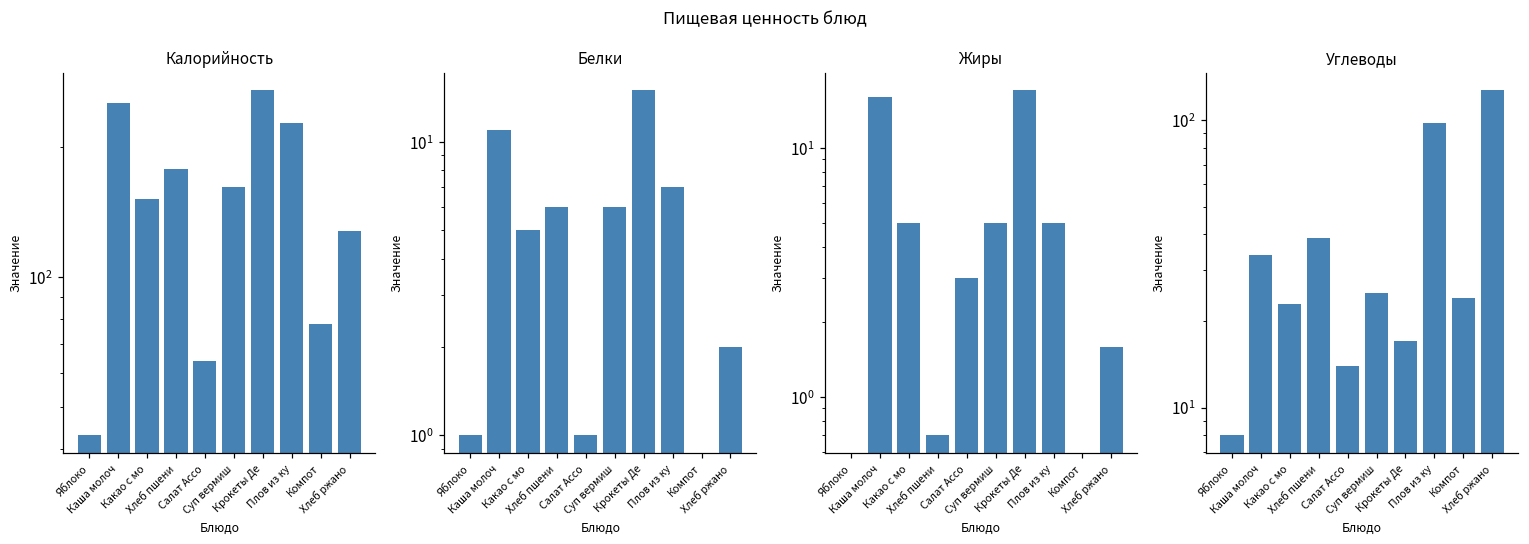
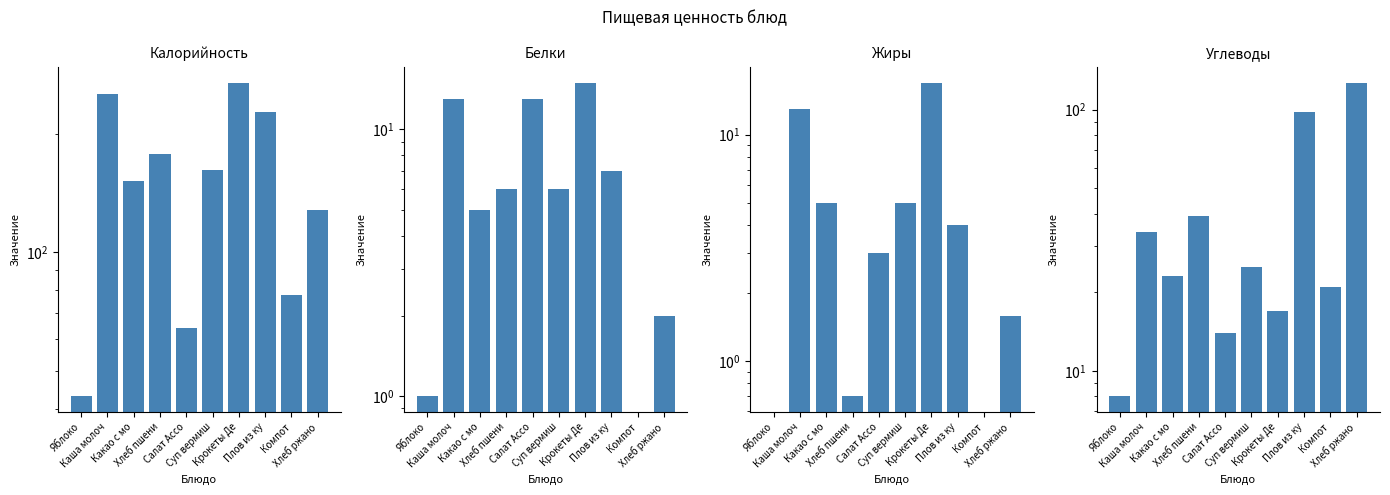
  {
    "Белки": {
      "Яблоко": 1,
-     "Каша молоч": 11,
+     "Каша молоч": 13,
      "Какао с мо": 5,
      "Хлеб пшени": 6,
-     "Салат Ассо": 1,
+     "Салат Ассо": 13,
      "Суп вермиш": 6,
      "Крокеты Де": 15,
      "Плов из ку": 7,
      "Хлеб ржано": 2
    },
    "Жиры": {
-     "Каша молоч": 16,
+     "Каша молоч": 13,
      "Какао с мо": 5,
      "Хлеб пшени": 0.70,
      "Салат Ассо": 3,
      "Суп вермиш": 5,
      "Крокеты Де": 17,
-     "Плов из ку": 5,
+     "Плов из ку": 4,
      "Хлеб ржано": 1.6
    },
    "Углеводы": {
      "Яблоко": 8,
      "Каша молоч": 34,
      "Какао с мо": 23,
      "Хлеб пшени": 39,
      "Салат Ассо": 14,
      "Суп вермиш": 25,
      "Крокеты Де": 17,
      "Плов из ку": 98,
-     "Компот": 24,
+     "Компот": 21,
      "Хлеб ржано": 130
    }
  }
